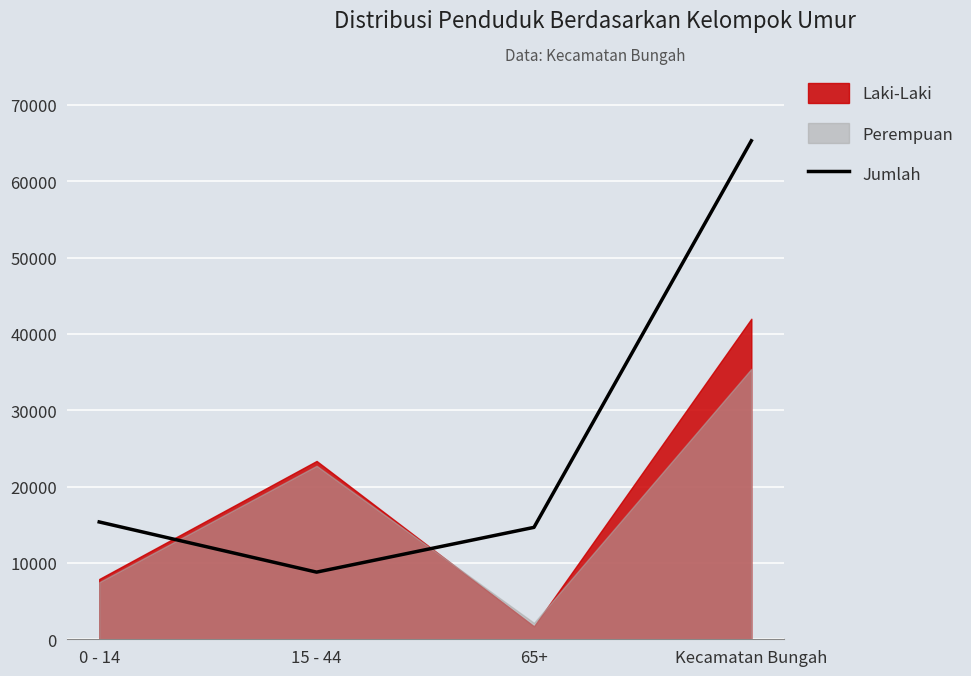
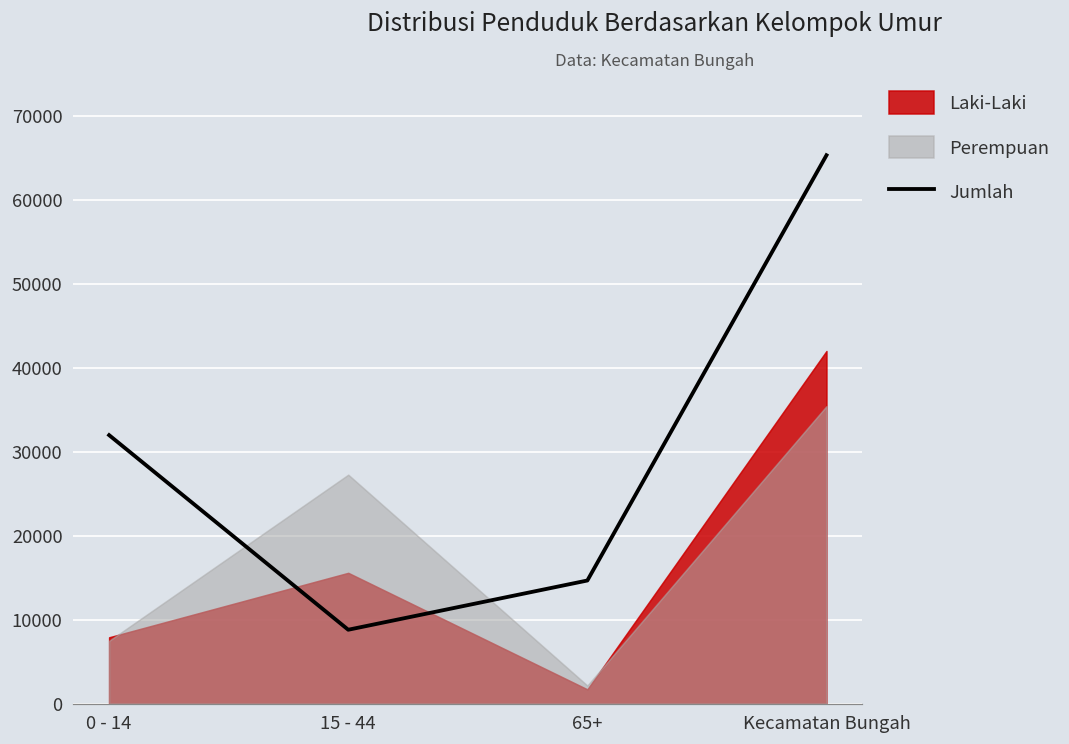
  {
    "Jumlah": {
-     "0 - 14": 15000,
+     "0 - 14": 32000,
      "15 - 44": 9000,
      "65+": 15000,
      "Kecamatan Bungah": 65000
    },
    "Laki-Laki": {
      "0 - 14": 8000,
-     "15 - 44": 23000,
+     "15 - 44": 16000,
      "65+": 2000,
      "Kecamatan Bungah": 42000
    },
    "Perempuan": {
      "0 - 14": 7000,
-     "15 - 44": 23000,
+     "15 - 44": 27000,
      "65+": 2000,
      "Kecamatan Bungah": 35000
    }
  }
